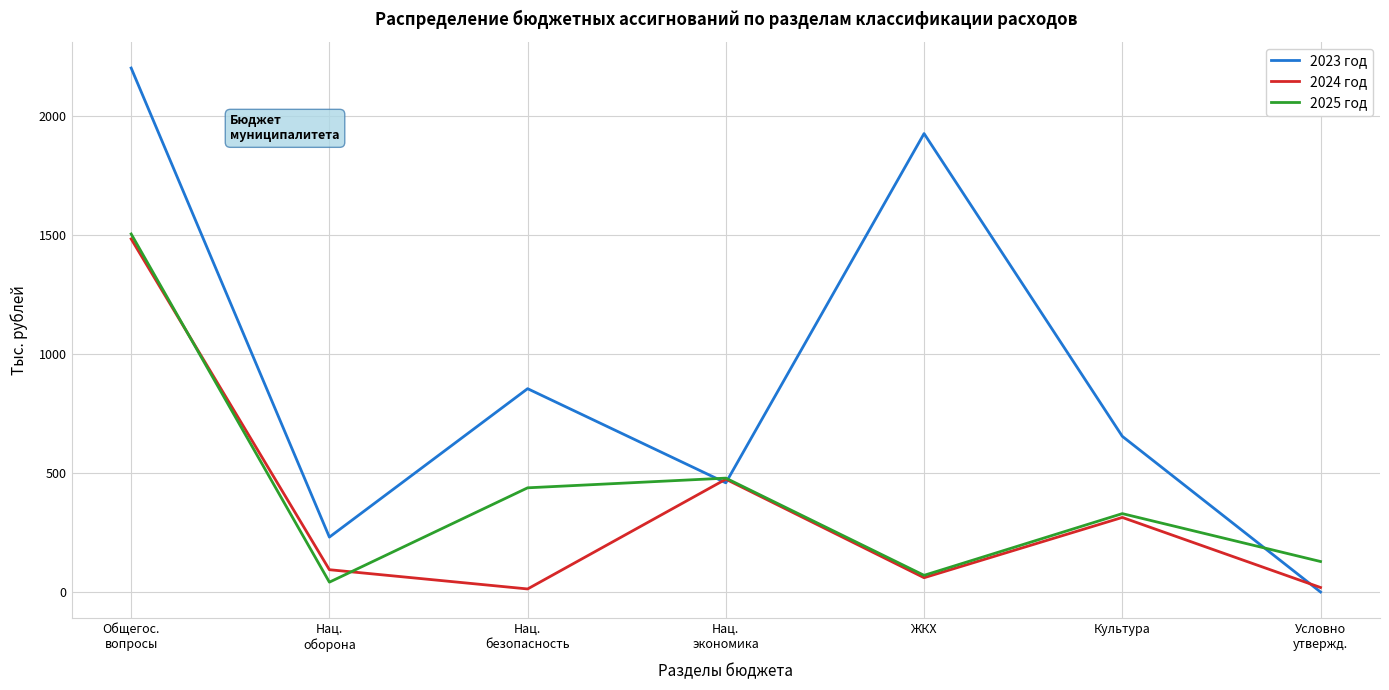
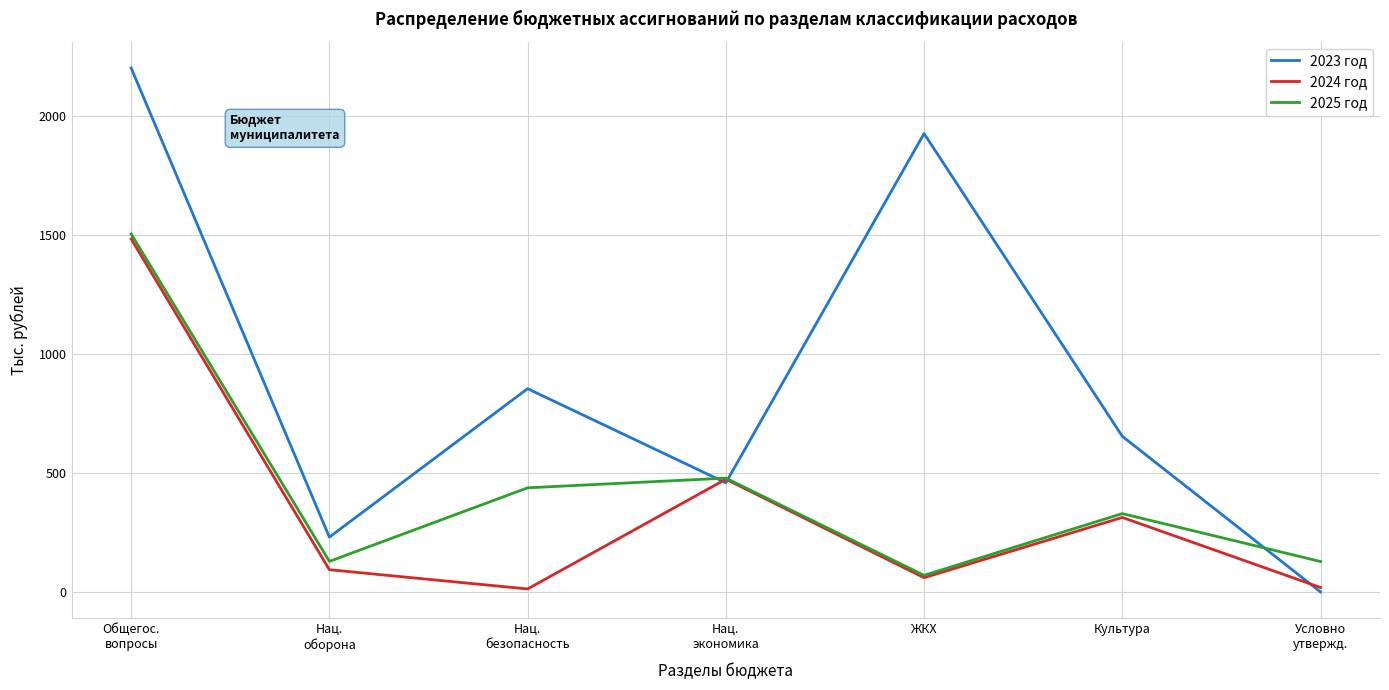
  {
    "2023 год": {
      "Общегос. вопросы": 2200,
      "Нац. оборона": 230,
      "Нац. безопасность": 850,
      "Нац. экономика": 460,
      "ЖКХ": 1920,
      "Культура": 650,
      "Условно утвержд.": 0
    },
    "2024 год": {
      "Общегос. вопросы": 1480,
      "Нац. оборона": 90,
      "Нац. безопасность": 10,
      "Культура": 310,
      "Условно утвержд.": 20
    },
    "2025 год": {
      "Общегос. вопросы": 1500,
-     "Нац. оборона": 40,
+     "Нац. оборона": 130,
      "Нац. безопасность": 440,
      "Культура": 330,
      "Условно утвержд.": 130
    }
  }
